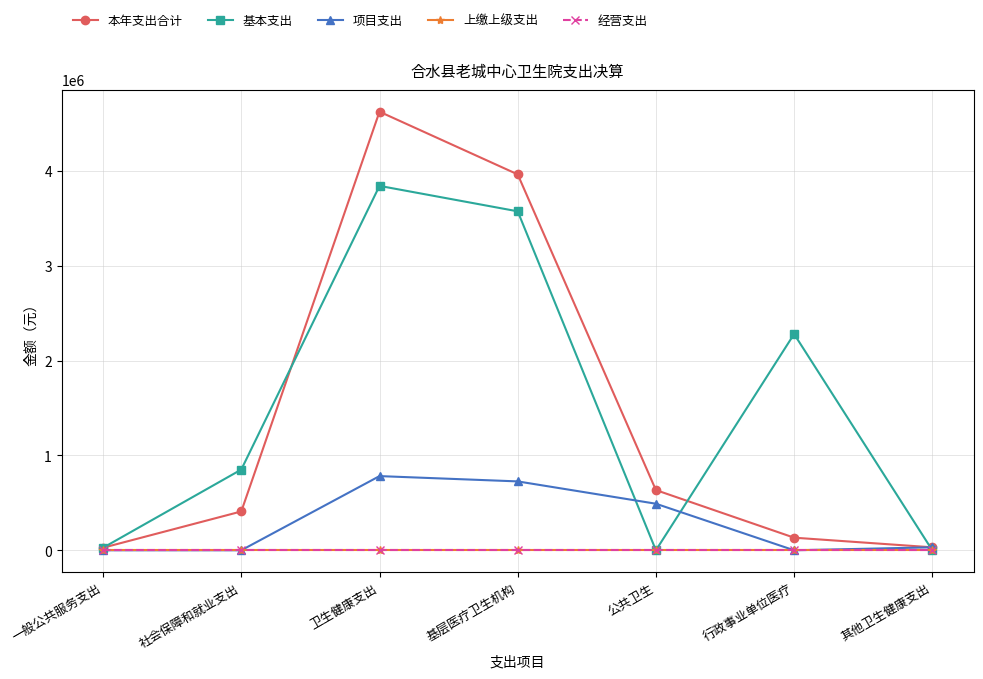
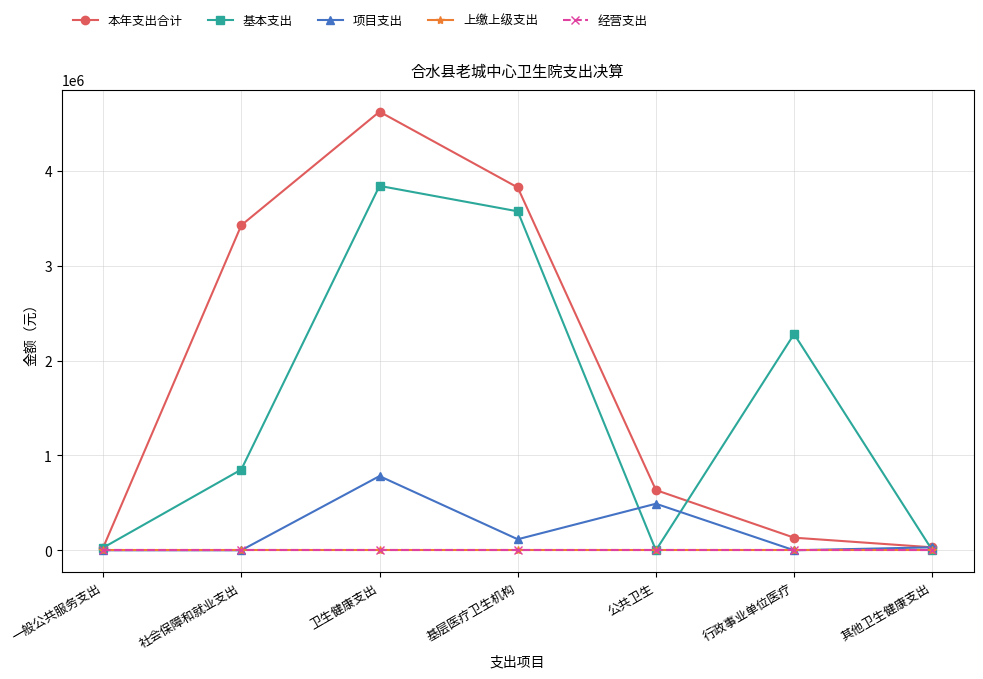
  {
    "本年支出合计": {
-     "社会保障和就业支出": 400000,
+     "社会保障和就业支出": 3400000,
      "卫生健康支出": 4600000,
-     "基层医疗卫生机构": 4000000,
+     "基层医疗卫生机构": 3800000,
      "公共卫生": 600000,
      "行政事业单位医疗": 100000
    },
    "基本支出": {
      "社会保障和就业支出": 900000,
      "卫生健康支出": 3800000,
      "基层医疗卫生机构": 3600000,
      "行政事业单位医疗": 2300000
    },
    "项目支出": {
      "卫生健康支出": 800000,
-     "基层医疗卫生机构": 700000,
+     "基层医疗卫生机构": 100000,
      "公共卫生": 500000
    },
    "经营支出": {
      "卫生健康支出": 0,
      "基层医疗卫生机构": 0
    }
  }
